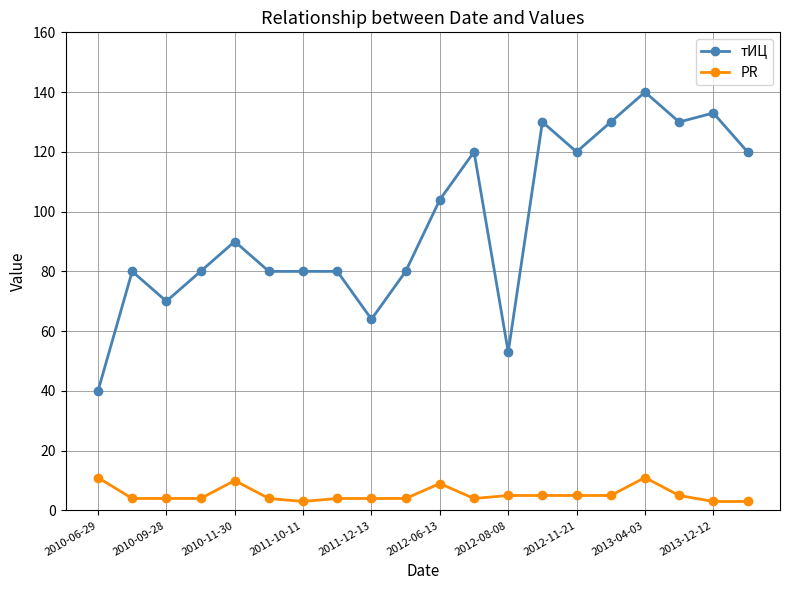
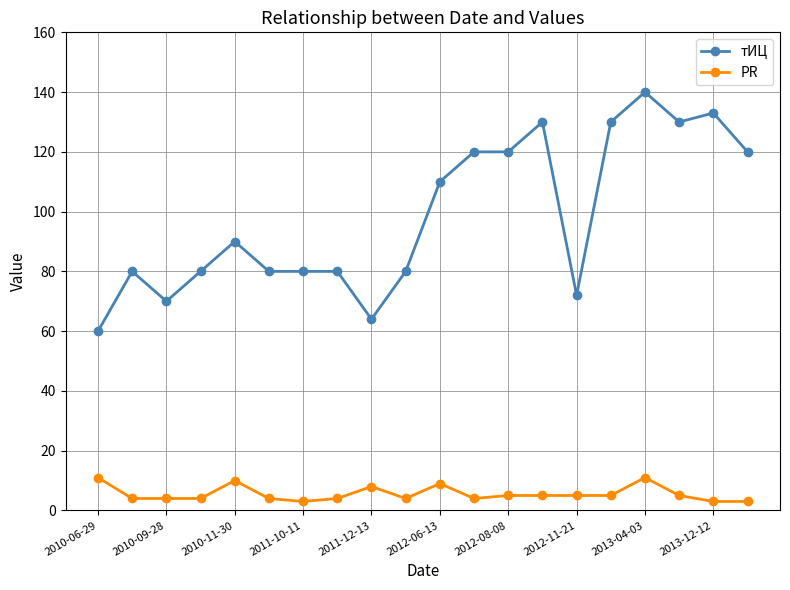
  {
    "тИЦ": {
-     "2010-06-29": 40,
+     "2010-06-29": 60,
      "2010-09-28": 70,
      "2010-11-30": 90,
      "2011-10-11": 80,
      "2011-12-13": 64,
-     "2012-06-13": 104,
-     "2012-08-08": 53,
-     "2012-11-21": 120,
+     "2012-06-13": 110,
+     "2012-08-08": 120,
+     "2012-11-21": 72,
      "2013-04-03": 140,
      "2013-12-12": 133
    },
    "PR": {
      "2010-06-29": 11,
      "2010-09-28": 4,
      "2010-11-30": 10,
      "2011-10-11": 3,
-     "2011-12-13": 4,
+     "2011-12-13": 8,
      "2012-06-13": 9,
      "2012-08-08": 5,
      "2012-11-21": 5,
      "2013-04-03": 11,
      "2013-12-12": 3
    }
  }
